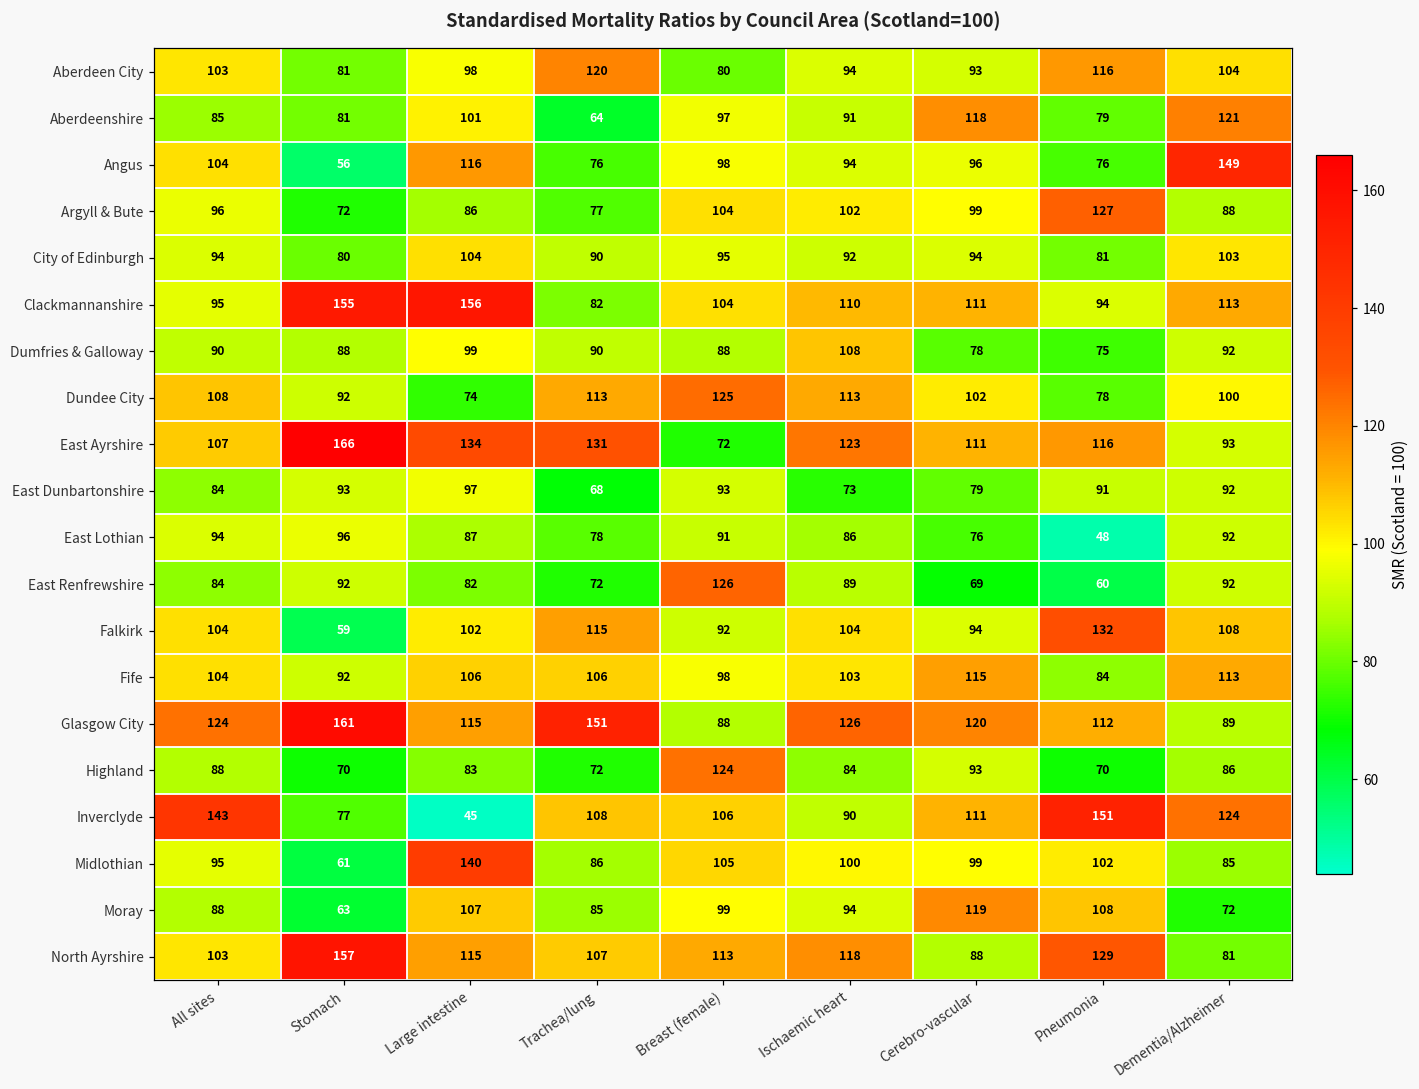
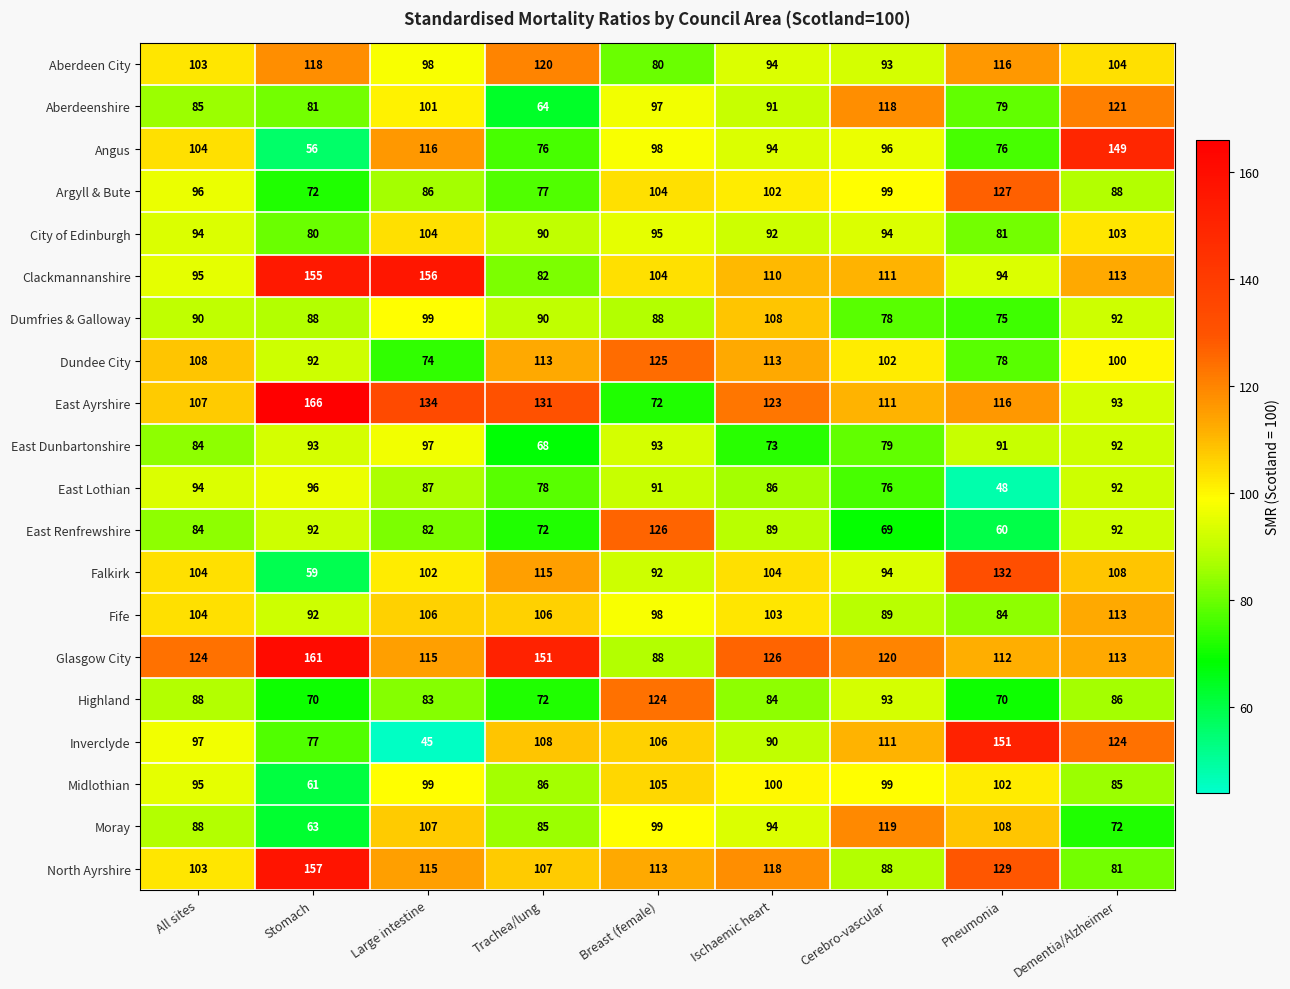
  {
    "Aberdeen City": {
      "All sites": 103,
-     "Stomach": 81,
+     "Stomach": 118,
      "Large intestine": 98,
      "Trachea/lung": 120,
      "Breast (female)": 80,
      "Ischaemic heart": 94,
      "Cerebro-vascular": 93,
      "Pneumonia": 116,
      "Dementia/Alzheimer": 104
    },
    "Aberdeenshire": {
      "All sites": 85,
      "Stomach": 81,
      "Large intestine": 101,
      "Trachea/lung": 64,
      "Breast (female)": 97,
      "Ischaemic heart": 91,
      "Cerebro-vascular": 118,
      "Pneumonia": 79,
      "Dementia/Alzheimer": 121
    },
    "Angus": {
      "All sites": 104,
      "Stomach": 56,
      "Large intestine": 116,
      "Trachea/lung": 76,
      "Breast (female)": 98,
      "Ischaemic heart": 94,
      "Cerebro-vascular": 96,
      "Pneumonia": 76,
      "Dementia/Alzheimer": 149
    },
    "Argyll & Bute": {
      "All sites": 96,
      "Stomach": 72,
      "Large intestine": 86,
      "Trachea/lung": 77,
      "Breast (female)": 104,
      "Ischaemic heart": 102,
      "Cerebro-vascular": 99,
      "Pneumonia": 127,
      "Dementia/Alzheimer": 88
    },
    "City of Edinburgh": {
      "All sites": 94,
      "Stomach": 80,
      "Large intestine": 104,
      "Trachea/lung": 90,
      "Breast (female)": 95,
      "Ischaemic heart": 92,
      "Cerebro-vascular": 94,
      "Pneumonia": 81,
      "Dementia/Alzheimer": 103
    },
    "Clackmannanshire": {
      "All sites": 95,
      "Stomach": 155,
      "Large intestine": 156,
      "Trachea/lung": 82,
      "Breast (female)": 104,
      "Ischaemic heart": 110,
      "Cerebro-vascular": 111,
      "Pneumonia": 94,
      "Dementia/Alzheimer": 113
    },
    "Dumfries & Galloway": {
      "All sites": 90,
      "Stomach": 88,
      "Large intestine": 99,
      "Trachea/lung": 90,
      "Breast (female)": 88,
      "Ischaemic heart": 108,
      "Cerebro-vascular": 78,
      "Pneumonia": 75,
      "Dementia/Alzheimer": 92
    },
    "Dundee City": {
      "All sites": 108,
      "Stomach": 92,
      "Large intestine": 74,
      "Trachea/lung": 113,
      "Breast (female)": 125,
      "Ischaemic heart": 113,
      "Cerebro-vascular": 102,
      "Pneumonia": 78,
      "Dementia/Alzheimer": 100
    },
    "East Ayrshire": {
      "All sites": 107,
      "Stomach": 166,
      "Large intestine": 134,
      "Trachea/lung": 131,
      "Breast (female)": 72,
      "Ischaemic heart": 123,
      "Cerebro-vascular": 111,
      "Pneumonia": 116,
      "Dementia/Alzheimer": 93
    },
    "East Dunbartonshire": {
      "All sites": 84,
      "Stomach": 93,
      "Large intestine": 97,
      "Trachea/lung": 68,
      "Breast (female)": 93,
      "Ischaemic heart": 73,
      "Cerebro-vascular": 79,
      "Pneumonia": 91,
      "Dementia/Alzheimer": 92
    },
    "East Lothian": {
      "All sites": 94,
      "Stomach": 96,
      "Large intestine": 87,
      "Trachea/lung": 78,
      "Breast (female)": 91,
      "Ischaemic heart": 86,
      "Cerebro-vascular": 76,
      "Pneumonia": 48,
      "Dementia/Alzheimer": 92
    },
    "East Renfrewshire": {
      "All sites": 84,
      "Stomach": 92,
      "Large intestine": 82,
      "Trachea/lung": 72,
      "Breast (female)": 126,
      "Ischaemic heart": 89,
      "Cerebro-vascular": 69,
      "Pneumonia": 60,
      "Dementia/Alzheimer": 92
    },
    "Falkirk": {
      "All sites": 104,
      "Stomach": 59,
      "Large intestine": 102,
      "Trachea/lung": 115,
      "Breast (female)": 92,
      "Ischaemic heart": 104,
      "Cerebro-vascular": 94,
      "Pneumonia": 132,
      "Dementia/Alzheimer": 108
    },
    "Fife": {
      "All sites": 104,
      "Stomach": 92,
      "Large intestine": 106,
      "Trachea/lung": 106,
      "Breast (female)": 98,
      "Ischaemic heart": 103,
-     "Cerebro-vascular": 115,
+     "Cerebro-vascular": 89,
      "Pneumonia": 84,
      "Dementia/Alzheimer": 113
    },
    "Glasgow City": {
      "All sites": 124,
      "Stomach": 161,
      "Large intestine": 115,
      "Trachea/lung": 151,
      "Breast (female)": 88,
      "Ischaemic heart": 126,
      "Cerebro-vascular": 120,
      "Pneumonia": 112,
-     "Dementia/Alzheimer": 89
+     "Dementia/Alzheimer": 113
    },
    "Highland": {
      "All sites": 88,
      "Stomach": 70,
      "Large intestine": 83,
      "Trachea/lung": 72,
      "Breast (female)": 124,
      "Ischaemic heart": 84,
      "Cerebro-vascular": 93,
      "Pneumonia": 70,
      "Dementia/Alzheimer": 86
    },
    "Inverclyde": {
-     "All sites": 143,
+     "All sites": 97,
      "Stomach": 77,
      "Large intestine": 45,
      "Trachea/lung": 108,
      "Breast (female)": 106,
      "Ischaemic heart": 90,
      "Cerebro-vascular": 111,
      "Pneumonia": 151,
      "Dementia/Alzheimer": 124
    },
    "Midlothian": {
      "All sites": 95,
      "Stomach": 61,
-     "Large intestine": 140,
+     "Large intestine": 99,
      "Trachea/lung": 86,
      "Breast (female)": 105,
      "Ischaemic heart": 100,
      "Cerebro-vascular": 99,
      "Pneumonia": 102,
      "Dementia/Alzheimer": 85
    },
    "Moray": {
      "All sites": 88,
      "Stomach": 63,
      "Large intestine": 107,
      "Trachea/lung": 85,
      "Breast (female)": 99,
      "Ischaemic heart": 94,
      "Cerebro-vascular": 119,
      "Pneumonia": 108,
      "Dementia/Alzheimer": 72
    },
    "North Ayrshire": {
      "All sites": 103,
      "Stomach": 157,
      "Large intestine": 115,
      "Trachea/lung": 107,
      "Breast (female)": 113,
      "Ischaemic heart": 118,
      "Cerebro-vascular": 88,
      "Pneumonia": 129,
      "Dementia/Alzheimer": 81
    }
  }
